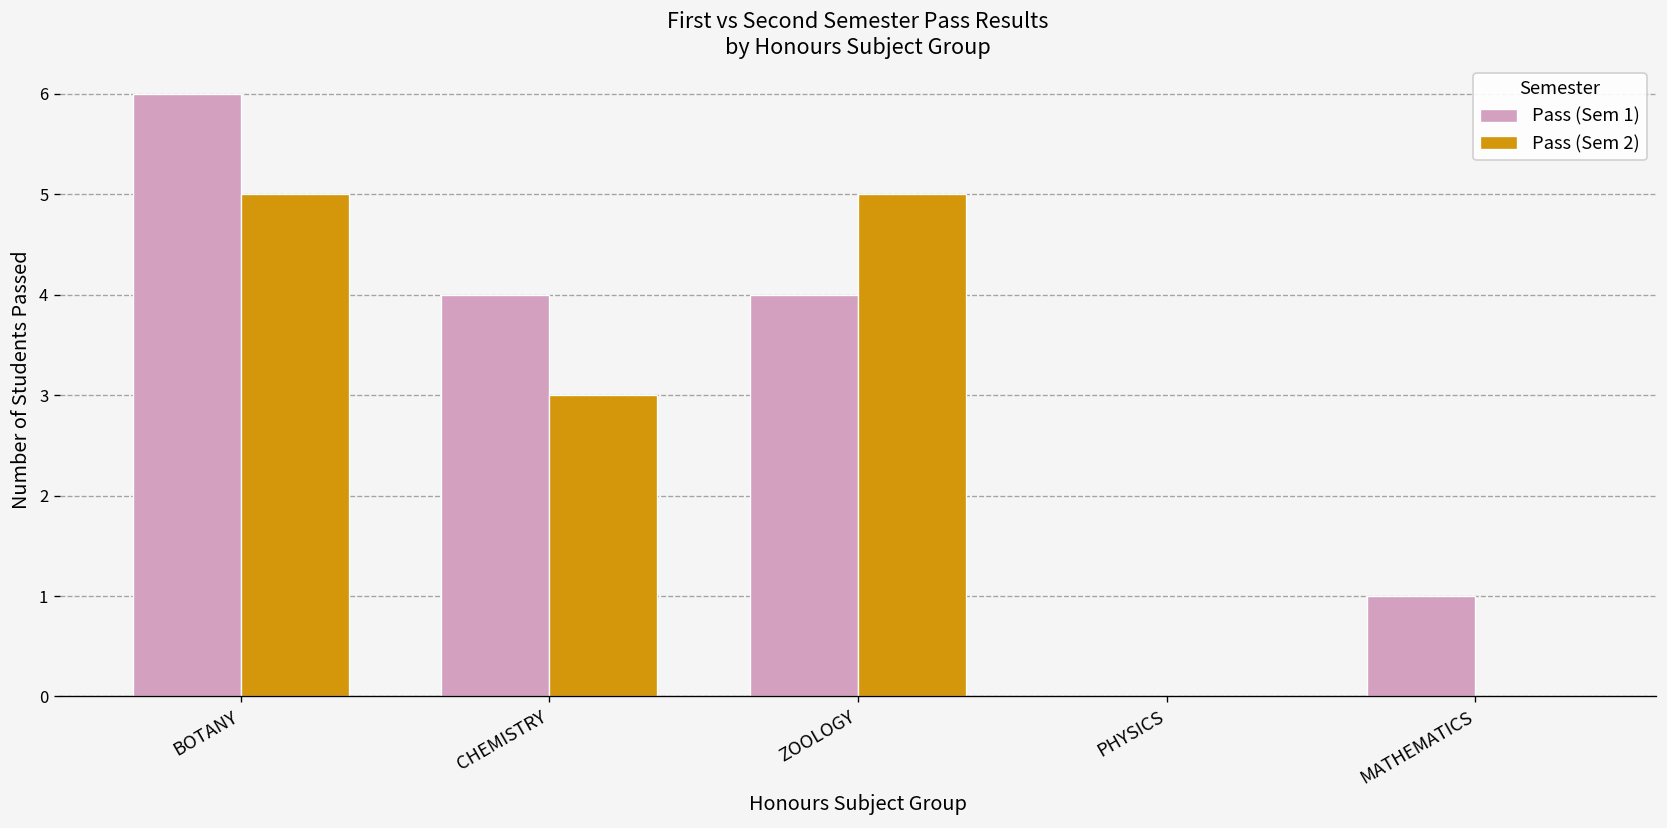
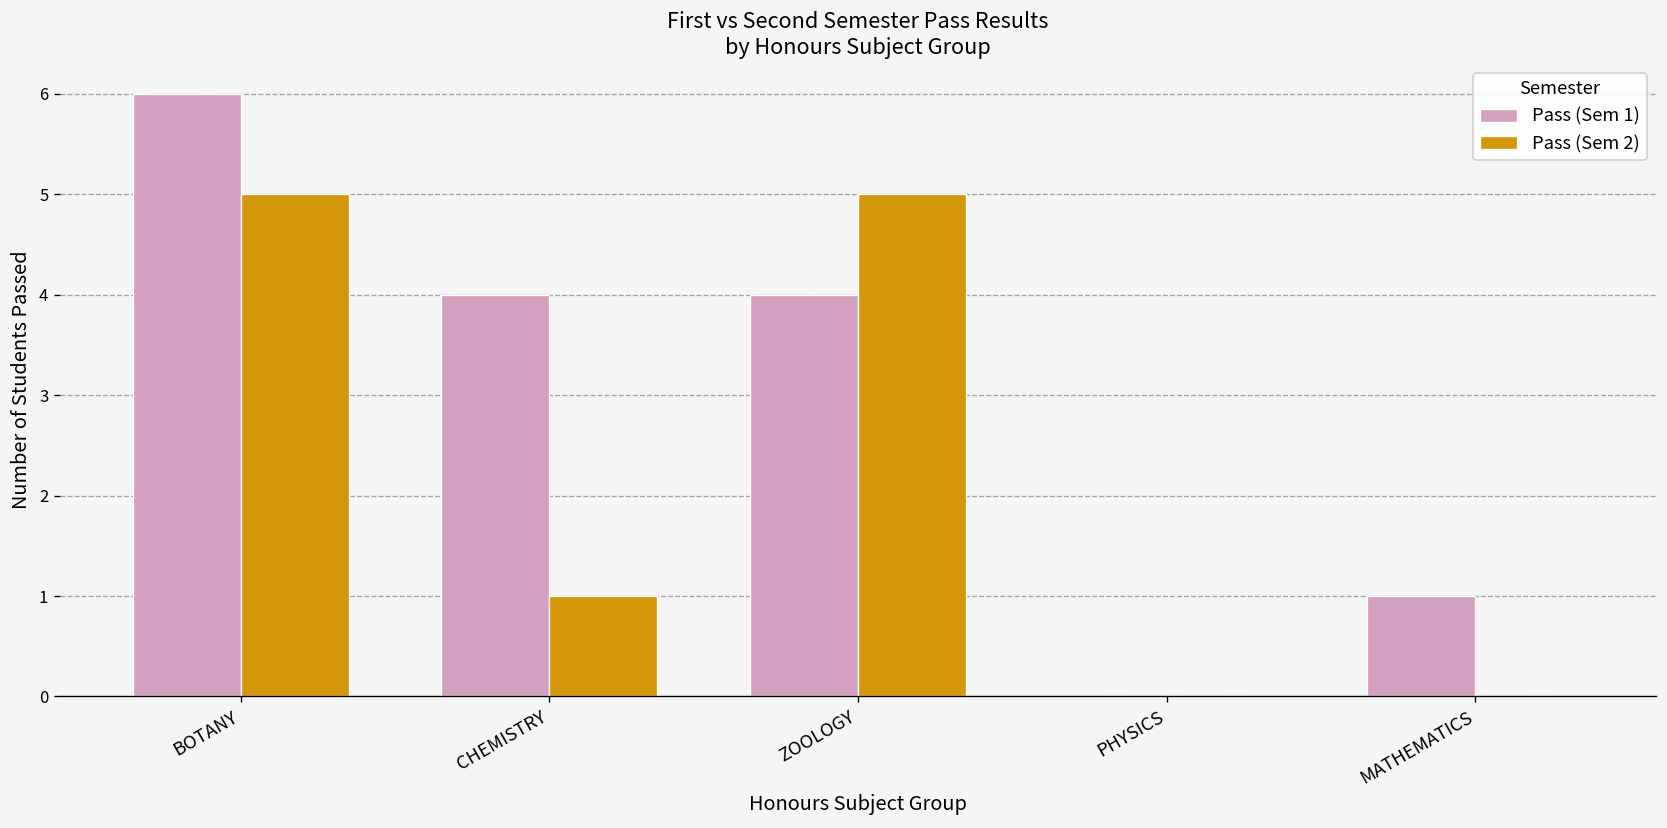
  {
    "Pass (Sem 1)": {
      "BOTANY": 6,
      "CHEMISTRY": 4,
      "ZOOLOGY": 4,
      "PHYSICS": 0,
      "MATHEMATICS": 1
    },
    "Pass (Sem 2)": {
      "BOTANY": 5,
-     "CHEMISTRY": 3,
+     "CHEMISTRY": 1,
      "ZOOLOGY": 5,
      "PHYSICS": 0,
      "MATHEMATICS": 0
    }
  }
